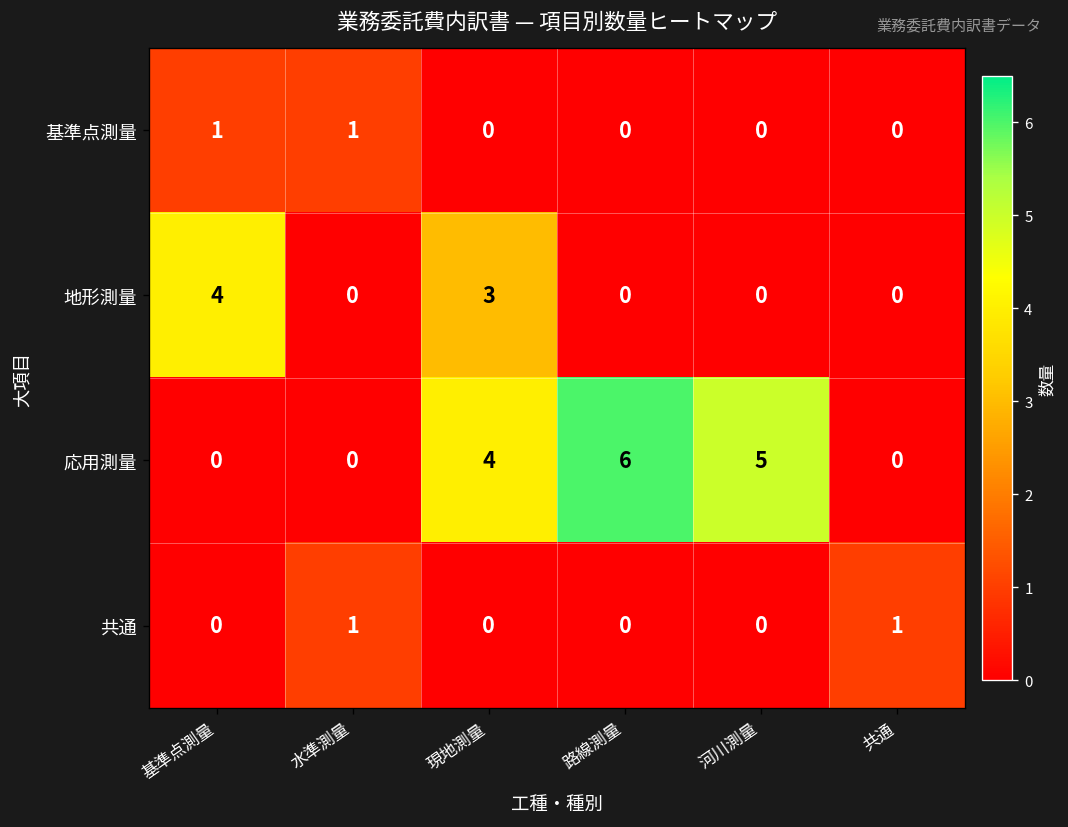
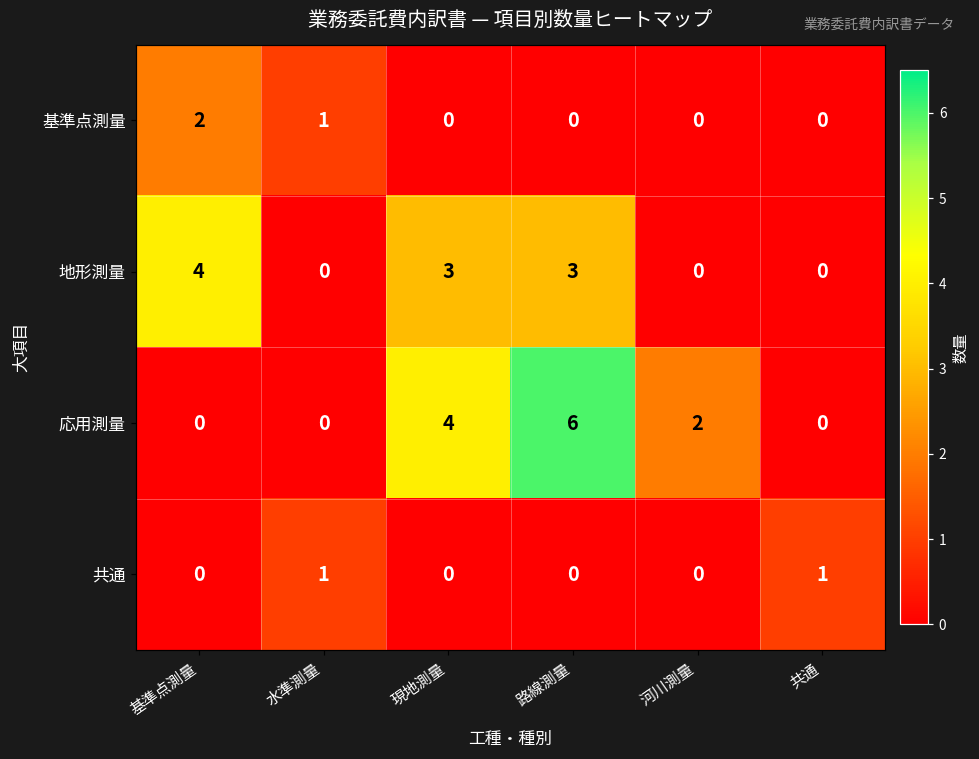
  {
    "基準点測量": {
-     "基準点測量": 1,
+     "基準点測量": 2,
      "水準測量": 1,
      "現地測量": 0,
      "路線測量": 0,
      "河川測量": 0,
      "共通": 0
    },
    "地形測量": {
      "基準点測量": 4,
      "水準測量": 0,
      "現地測量": 3,
-     "路線測量": 0,
+     "路線測量": 3,
      "河川測量": 0,
      "共通": 0
    },
    "応用測量": {
      "基準点測量": 0,
      "水準測量": 0,
      "現地測量": 4,
      "路線測量": 6,
-     "河川測量": 5,
+     "河川測量": 2,
      "共通": 0
    },
    "共通": {
      "基準点測量": 0,
      "水準測量": 1,
      "現地測量": 0,
      "路線測量": 0,
      "河川測量": 0,
      "共通": 1
    }
  }
